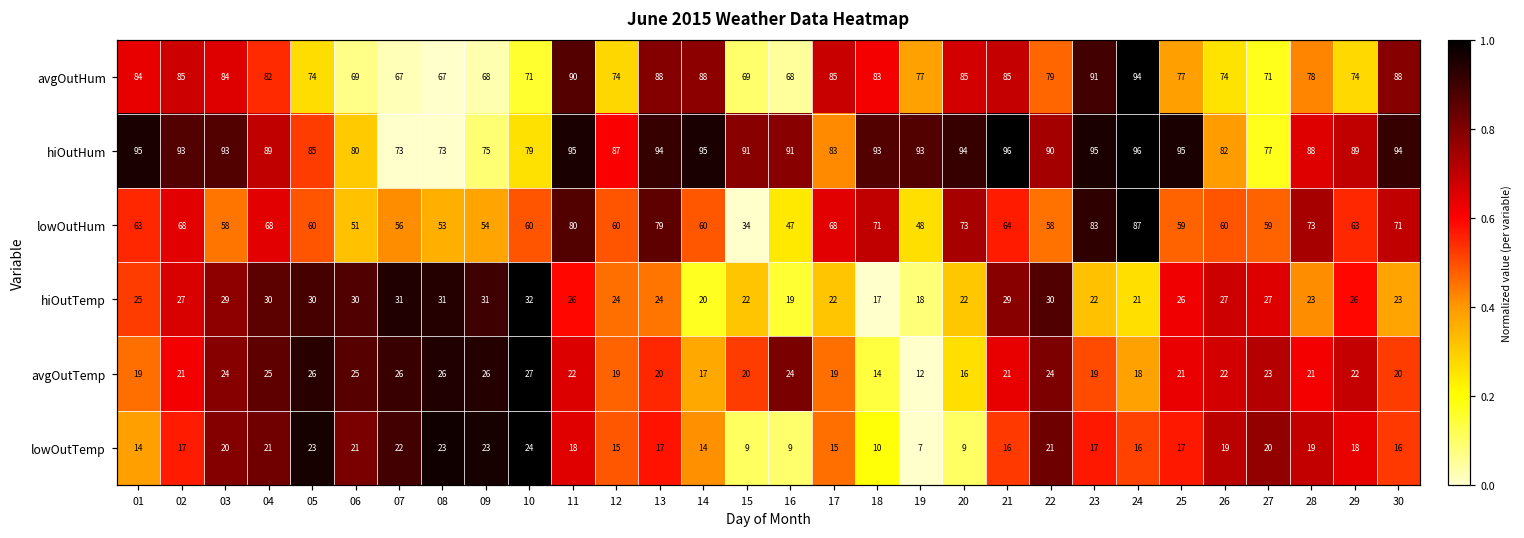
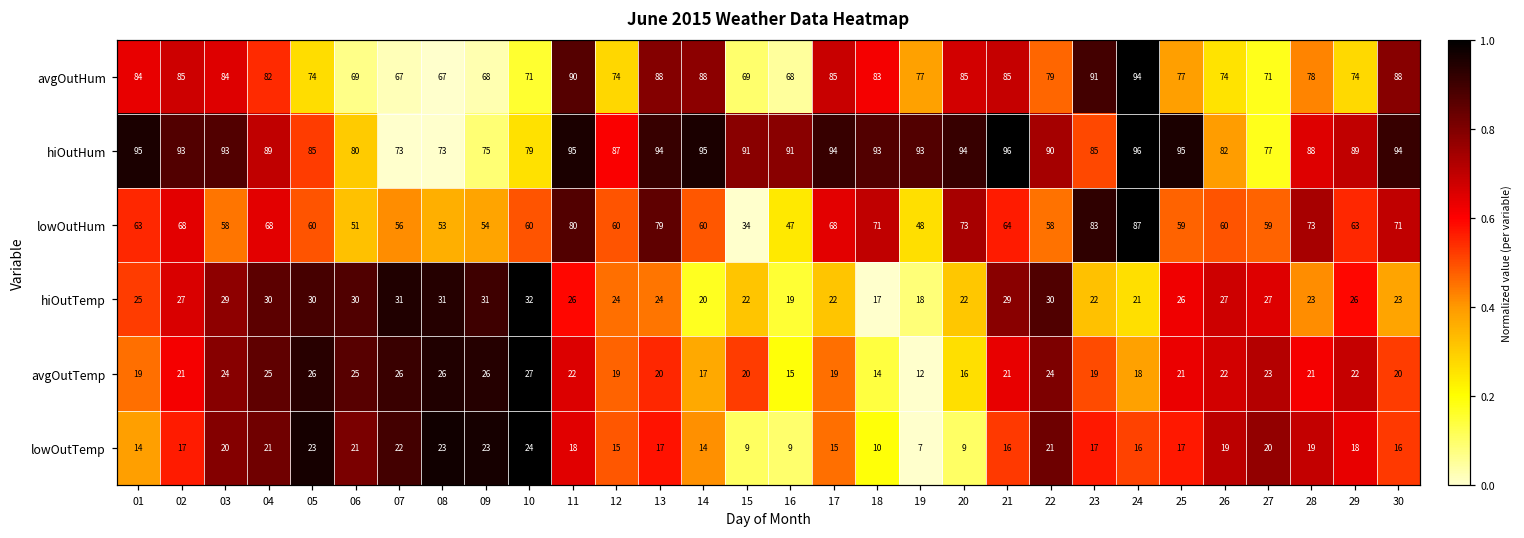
  {
    "avgOutHum": {
      "01": 84,
      "02": 85,
      "03": 84,
      "04": 82,
      "05": 74,
      "06": 69,
      "07": 67,
      "08": 67,
      "09": 68,
      "10": 71,
      "11": 90,
      "12": 74,
      "13": 88,
      "14": 88,
      "15": 69,
      "16": 68,
      "17": 85,
      "18": 83,
      "19": 77,
      "20": 85,
      "21": 85,
      "22": 79,
      "23": 91,
      "24": 94,
      "25": 77,
      "26": 74,
      "27": 71,
      "28": 78,
      "29": 74,
      "30": 88
    },
    "hiOutHum": {
      "01": 95,
      "02": 93,
      "03": 93,
      "04": 89,
      "05": 85,
      "06": 80,
      "07": 73,
      "08": 73,
      "09": 75,
      "10": 79,
      "11": 95,
      "12": 87,
      "13": 94,
      "14": 95,
      "15": 91,
      "16": 91,
-     "17": 83,
+     "17": 94,
      "18": 93,
      "19": 93,
      "20": 94,
      "21": 96,
      "22": 90,
-     "23": 95,
+     "23": 85,
      "24": 96,
      "25": 95,
      "26": 82,
      "27": 77,
      "28": 88,
      "29": 89,
      "30": 94
    },
    "lowOutHum": {
      "01": 63,
      "02": 68,
      "03": 58,
      "04": 68,
      "05": 60,
      "06": 51,
      "07": 56,
      "08": 53,
      "09": 54,
      "10": 60,
      "11": 80,
      "12": 60,
      "13": 79,
      "14": 60,
      "15": 34,
      "16": 47,
      "17": 68,
      "18": 71,
      "19": 48,
      "20": 73,
      "21": 64,
      "22": 58,
      "23": 83,
      "24": 87,
      "25": 59,
      "26": 60,
      "27": 59,
      "28": 73,
      "29": 63,
      "30": 71
    },
    "hiOutTemp": {
      "01": 25,
      "02": 27,
      "03": 29,
      "04": 30,
      "05": 30,
      "06": 30,
      "07": 31,
      "08": 31,
      "09": 31,
      "10": 32,
      "11": 26,
      "12": 24,
      "13": 24,
      "14": 20,
      "15": 22,
      "16": 19,
      "17": 22,
      "18": 17,
      "19": 18,
      "20": 22,
      "21": 29,
      "22": 30,
      "23": 22,
      "24": 21,
      "25": 26,
      "26": 27,
      "27": 27,
      "28": 23,
      "29": 26,
      "30": 23
    },
    "avgOutTemp": {
      "01": 19,
      "02": 21,
      "03": 24,
      "04": 25,
      "05": 26,
      "06": 25,
      "07": 26,
      "08": 26,
      "09": 26,
      "10": 27,
      "11": 22,
      "12": 19,
      "13": 20,
      "14": 17,
      "15": 20,
-     "16": 24,
+     "16": 15,
      "17": 19,
      "18": 14,
      "19": 12,
      "20": 16,
      "21": 21,
      "22": 24,
      "23": 19,
      "24": 18,
      "25": 21,
      "26": 22,
      "27": 23,
      "28": 21,
      "29": 22,
      "30": 20
    },
    "lowOutTemp": {
      "01": 14,
      "02": 17,
      "03": 20,
      "04": 21,
      "05": 23,
      "06": 21,
      "07": 22,
      "08": 23,
      "09": 23,
      "10": 24,
      "11": 18,
      "12": 15,
      "13": 17,
      "14": 14,
      "15": 9,
      "16": 9,
      "17": 15,
      "18": 10,
      "19": 7,
      "20": 9,
      "21": 16,
      "22": 21,
      "23": 17,
      "24": 16,
      "25": 17,
      "26": 19,
      "27": 20,
      "28": 19,
      "29": 18,
      "30": 16
    }
  }
